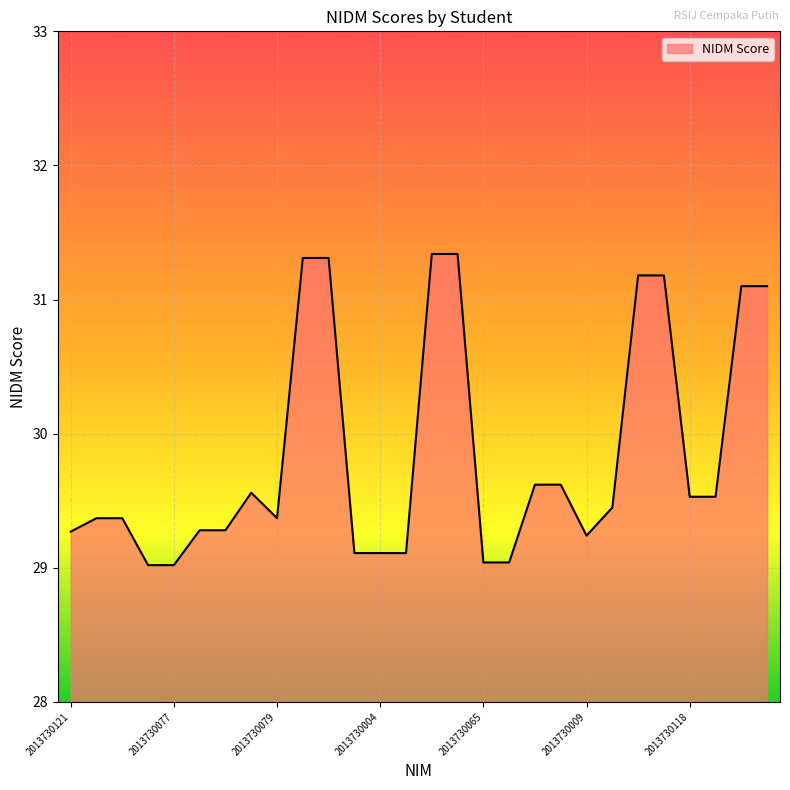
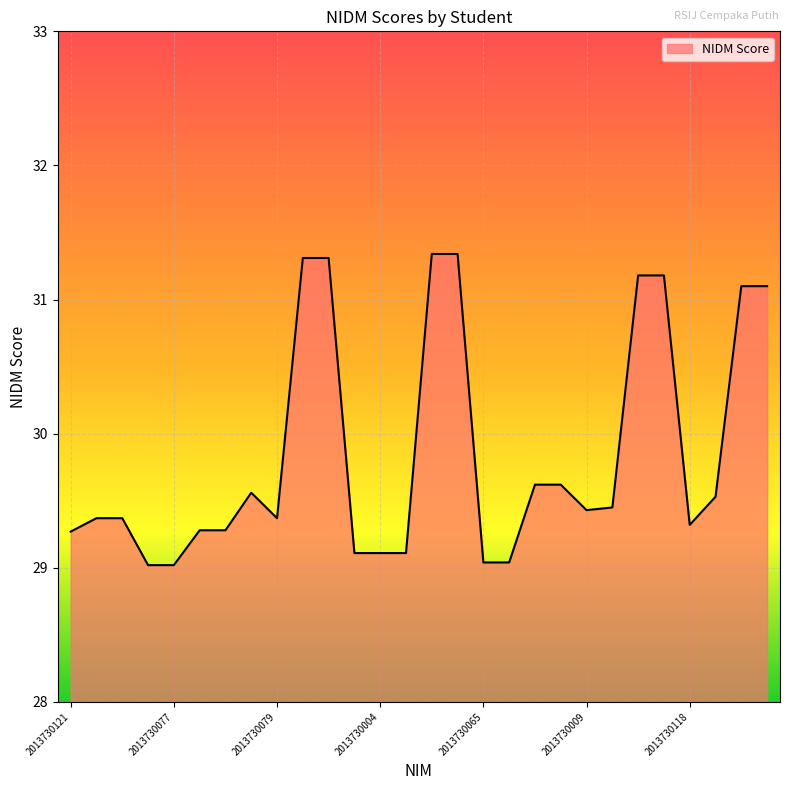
  {
    "2013730121": 29.27,
    "2013730077": 29.02,
    "2013730079": 29.37,
    "2013730004": 29.11,
    "2013730065": 29.04,
-   "2013730009": 29.24,
-   "2013730118": 29.53
+   "2013730009": 29.43,
+   "2013730118": 29.32
  }
